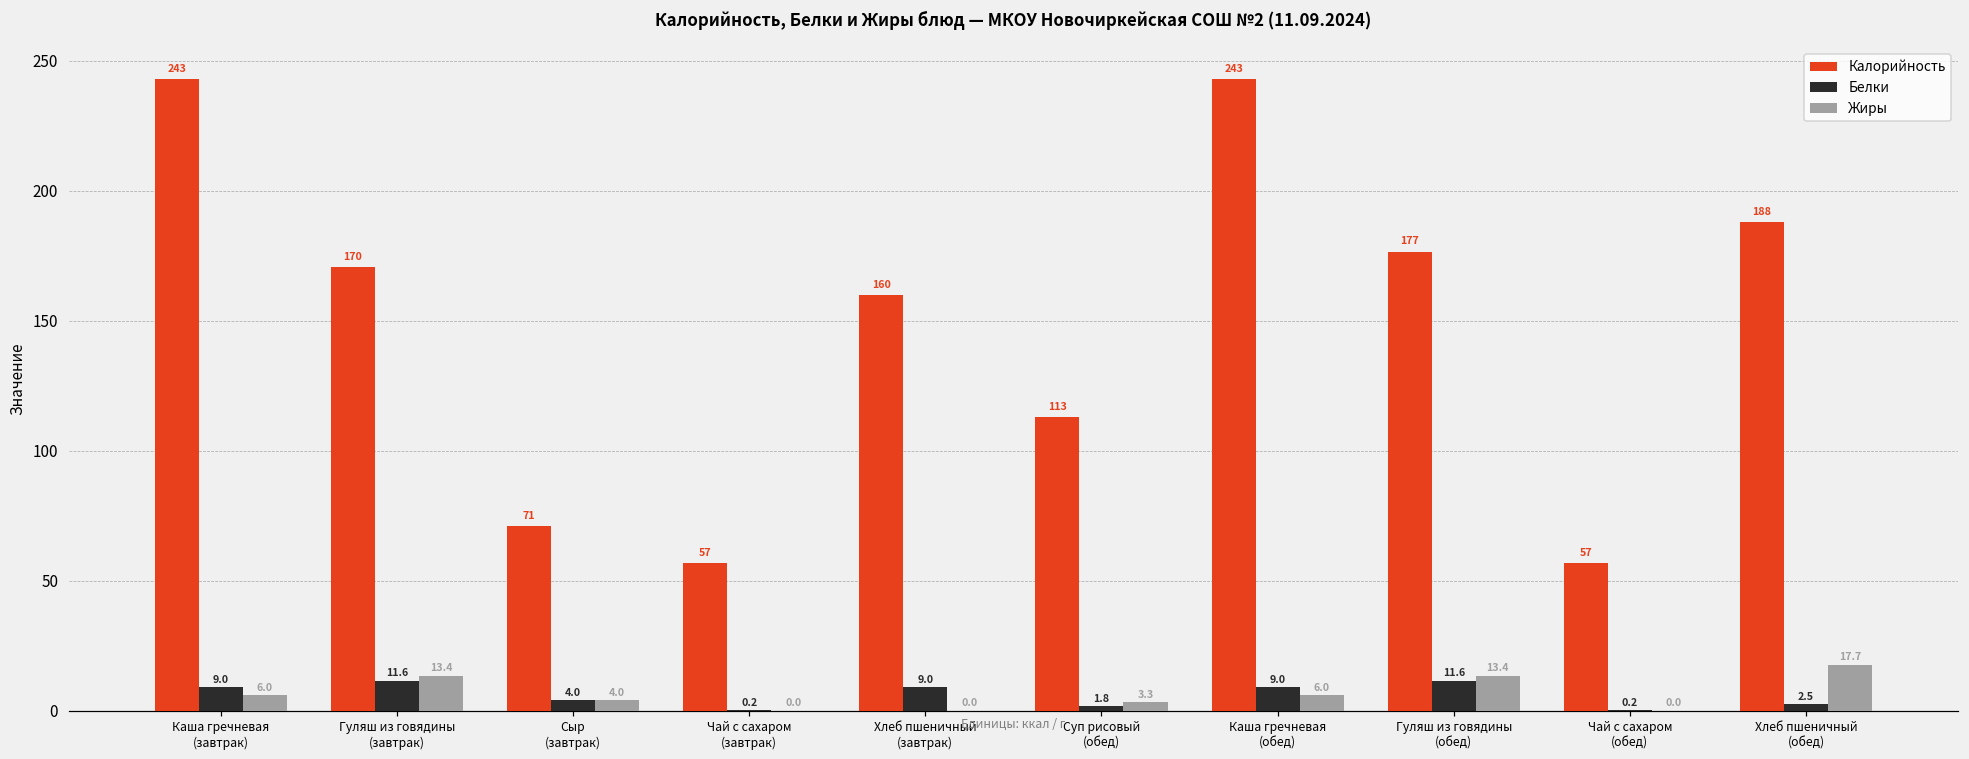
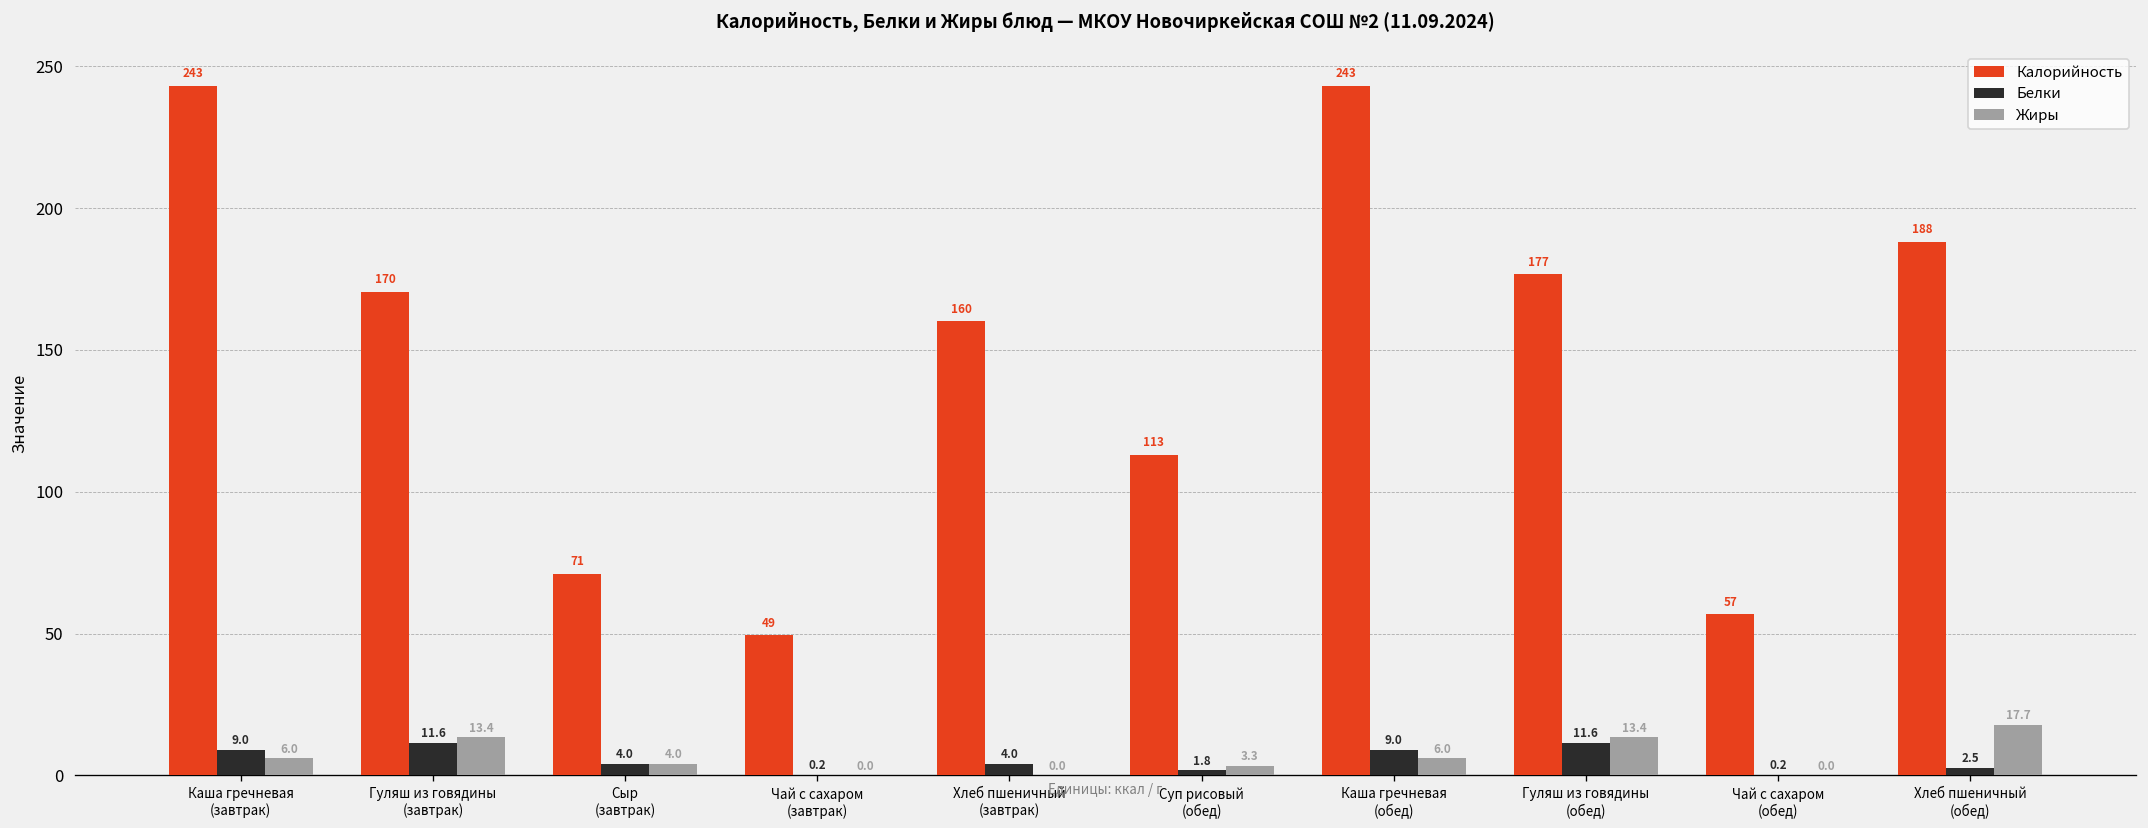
  {
    "Калорийность": {
      "Каша гречневая (завтрак)": 243,
      "Гуляш из говядины (завтрак)": 170,
      "Сыр (завтрак)": 71,
-     "Чай с сахаром (завтрак)": 57,
+     "Чай с сахаром (завтрак)": 49,
      "Хлеб пшеничный (завтрак)": 160,
      "Суп рисовый (обед)": 113,
      "Каша гречневая (обед)": 243,
      "Гуляш из говядины (обед)": 177,
      "Чай с сахаром (обед)": 57,
      "Хлеб пшеничный (обед)": 188
    },
    "Белки": {
      "Каша гречневая (завтрак)": 9.0,
      "Гуляш из говядины (завтрак)": 11.6,
      "Сыр (завтрак)": 4.0,
      "Чай с сахаром (завтрак)": 0.2,
-     "Хлеб пшеничный (завтрак)": 9.0,
+     "Хлеб пшеничный (завтрак)": 4.0,
      "Суп рисовый (обед)": 1.8,
      "Каша гречневая (обед)": 9.0,
      "Гуляш из говядины (обед)": 11.6,
      "Чай с сахаром (обед)": 0.2,
      "Хлеб пшеничный (обед)": 2.5
    },
    "Жиры": {
      "Каша гречневая (завтрак)": 6.0,
      "Гуляш из говядины (завтрак)": 13.4,
      "Сыр (завтрак)": 4.0,
      "Чай с сахаром (завтрак)": 0.0,
      "Хлеб пшеничный (завтрак)": 0.0,
      "Суп рисовый (обед)": 3.3,
      "Каша гречневая (обед)": 6.0,
      "Гуляш из говядины (обед)": 13.4,
      "Чай с сахаром (обед)": 0.0,
      "Хлеб пшеничный (обед)": 17.7
    }
  }
